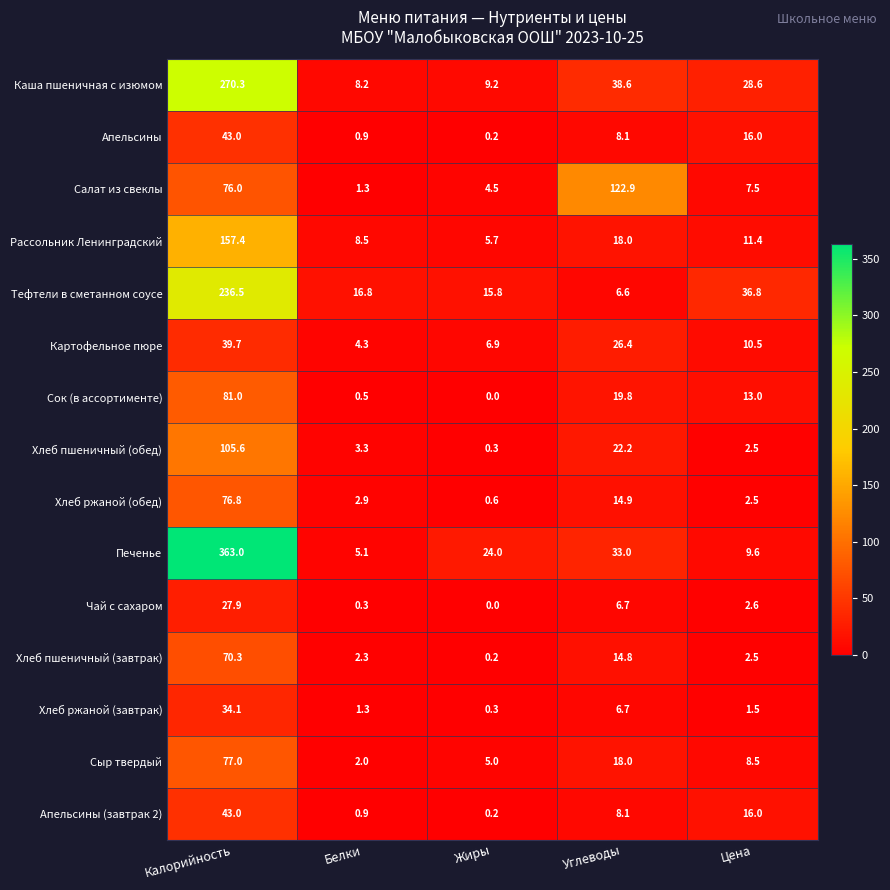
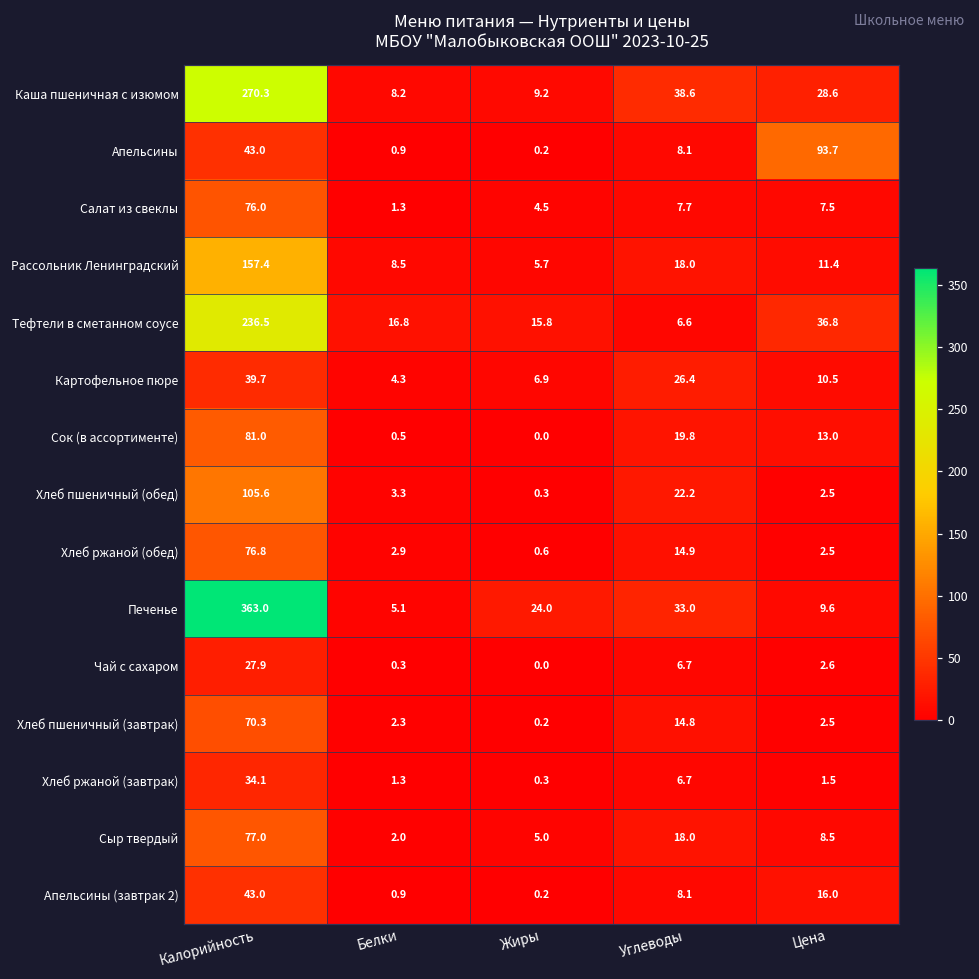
  {
    "Каша пшеничная с изюмом": {
      "Калорийность": 270.3,
      "Белки": 8.2,
      "Жиры": 9.2,
      "Углеводы": 38.6,
      "Цена": 28.6
    },
    "Апельсины": {
      "Калорийность": 43.0,
      "Белки": 0.9,
      "Жиры": 0.2,
      "Углеводы": 8.1,
-     "Цена": 16.0
+     "Цена": 93.7
    },
    "Салат из свеклы": {
      "Калорийность": 76.0,
      "Белки": 1.3,
      "Жиры": 4.5,
-     "Углеводы": 122.9,
+     "Углеводы": 7.7,
      "Цена": 7.5
    },
    "Рассольник Ленинградский": {
      "Калорийность": 157.4,
      "Белки": 8.5,
      "Жиры": 5.7,
      "Углеводы": 18.0,
      "Цена": 11.4
    },
    "Тефтели в сметанном соусе": {
      "Калорийность": 236.5,
      "Белки": 16.8,
      "Жиры": 15.8,
      "Углеводы": 6.6,
      "Цена": 36.8
    },
    "Картофельное пюре": {
      "Калорийность": 39.7,
      "Белки": 4.3,
      "Жиры": 6.9,
      "Углеводы": 26.4,
      "Цена": 10.5
    },
    "Сок (в ассортименте)": {
      "Калорийность": 81.0,
      "Белки": 0.5,
      "Жиры": 0.0,
      "Углеводы": 19.8,
      "Цена": 13.0
    },
    "Хлеб пшеничный (обед)": {
      "Калорийность": 105.6,
      "Белки": 3.3,
      "Жиры": 0.3,
      "Углеводы": 22.2,
      "Цена": 2.5
    },
    "Хлеб ржаной (обед)": {
      "Калорийность": 76.8,
      "Белки": 2.9,
      "Жиры": 0.6,
      "Углеводы": 14.9,
      "Цена": 2.5
    },
    "Печенье": {
      "Калорийность": 363.0,
      "Белки": 5.1,
      "Жиры": 24.0,
      "Углеводы": 33.0,
      "Цена": 9.6
    },
    "Чай с сахаром": {
      "Калорийность": 27.9,
      "Белки": 0.3,
      "Жиры": 0.0,
      "Углеводы": 6.7,
      "Цена": 2.6
    },
    "Хлеб пшеничный (завтрак)": {
      "Калорийность": 70.3,
      "Белки": 2.3,
      "Жиры": 0.2,
      "Углеводы": 14.8,
      "Цена": 2.5
    },
    "Хлеб ржаной (завтрак)": {
      "Калорийность": 34.1,
      "Белки": 1.3,
      "Жиры": 0.3,
      "Углеводы": 6.7,
      "Цена": 1.5
    },
    "Сыр твердый": {
      "Калорийность": 77.0,
      "Белки": 2.0,
      "Жиры": 5.0,
      "Углеводы": 18.0,
      "Цена": 8.5
    },
    "Апельсины (завтрак 2)": {
      "Калорийность": 43.0,
      "Белки": 0.9,
      "Жиры": 0.2,
      "Углеводы": 8.1,
      "Цена": 16.0
    }
  }
